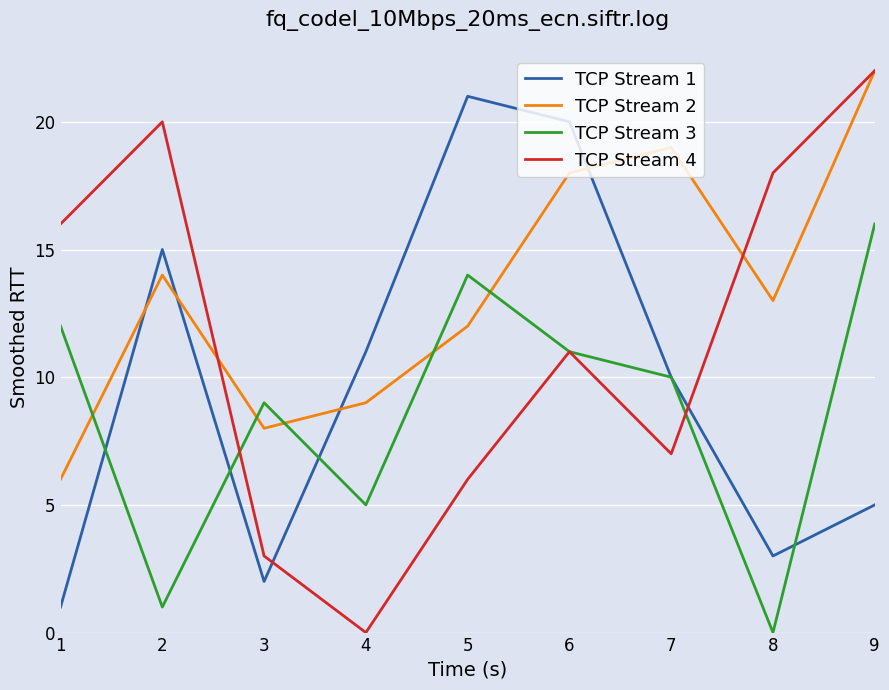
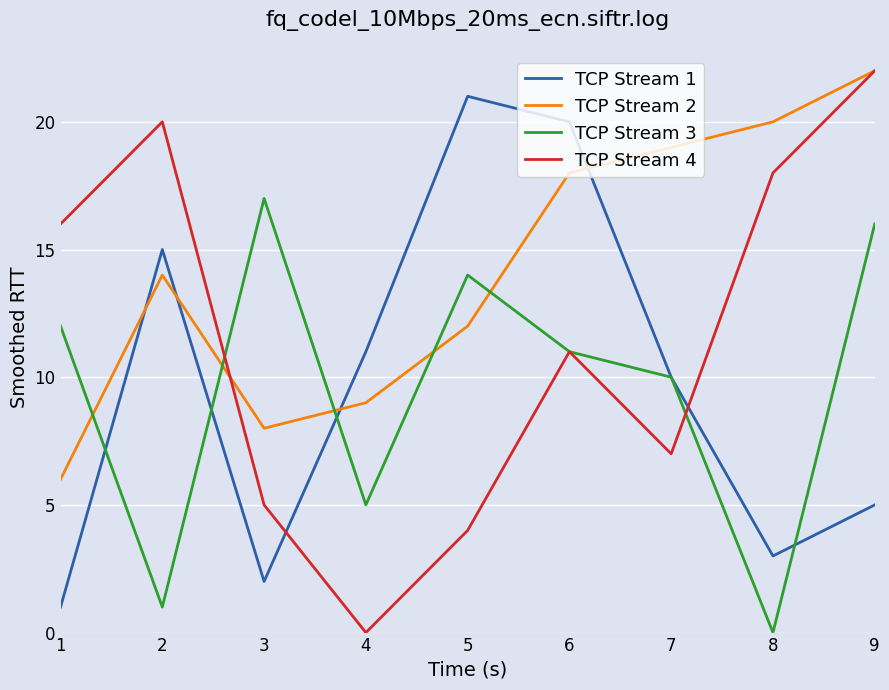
  {
    "TCP Stream 1": {
      "1": 1,
      "2": 15,
      "3": 2,
      "4": 11,
      "5": 21,
      "8": 3,
      "9": 5
    },
    "TCP Stream 2": {
      "1": 6,
      "2": 14,
      "3": 8,
      "4": 9,
      "5": 12,
-     "8": 13
+     "8": 20
    },
    "TCP Stream 3": {
      "1": 12,
      "2": 1,
-     "3": 9,
+     "3": 17,
      "4": 5,
      "5": 14,
      "8": 0,
      "9": 16
    },
    "TCP Stream 4": {
      "1": 16,
      "2": 20,
-     "3": 3,
+     "3": 5,
      "4": 0,
-     "5": 6,
+     "5": 4,
      "7": 7,
      "8": 18
    }
  }
